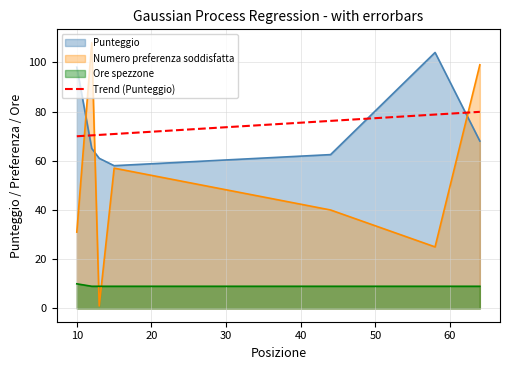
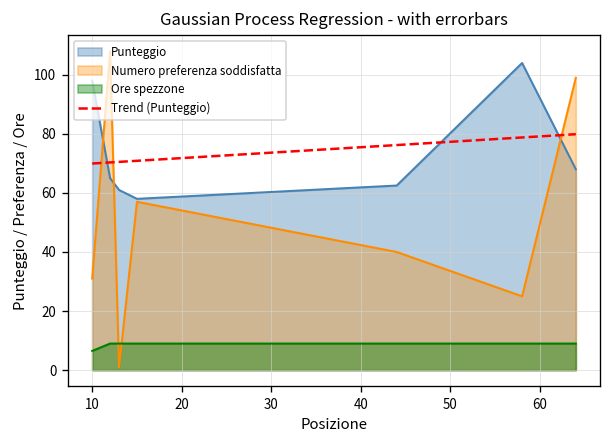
  {
    "Numero preferenza soddisfatta": {
      "10": 31
    },
    "Ore spezzone": {
-     "10": 10
+     "10": 7
    },
    "Trend (Punteggio)": {
      "10": 70,
      "40": 75
    }
  }
